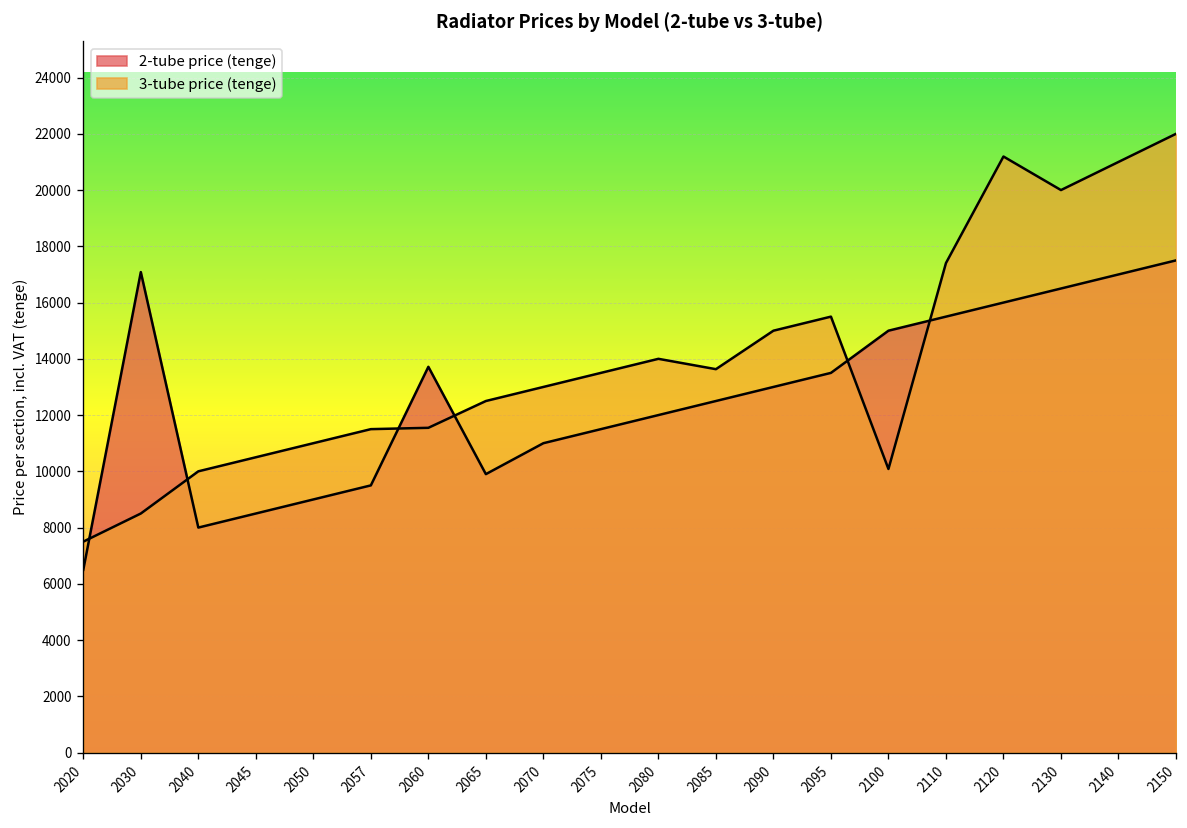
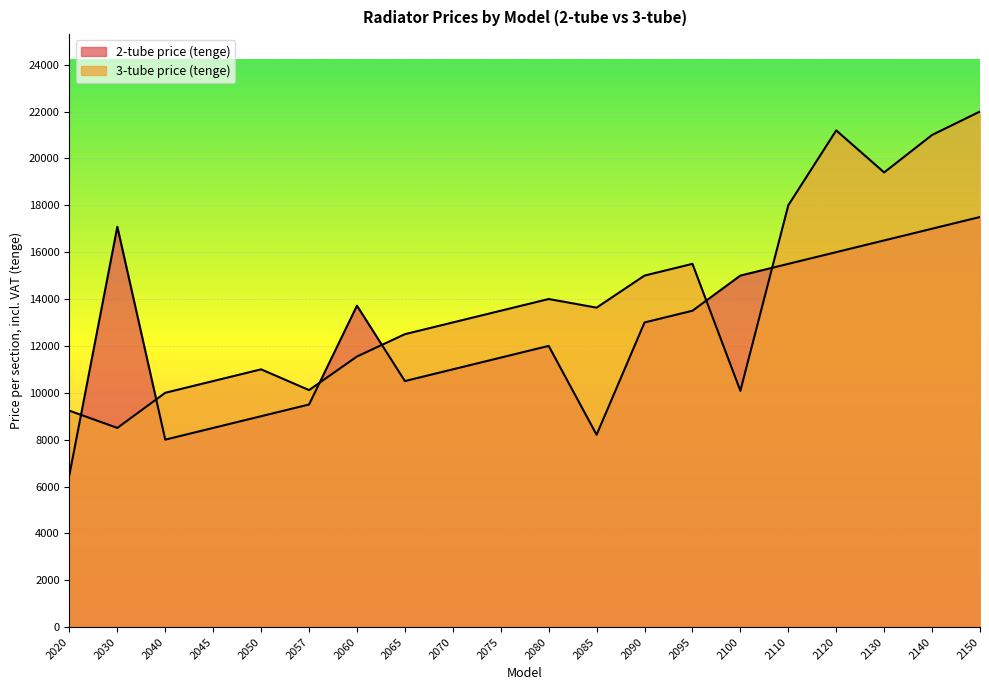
  {
    "2-tube price (tenge)": {
      "2020": 6500,
      "2030": 17100,
      "2040": 8000,
      "2045": 8500,
      "2050": 9000,
      "2057": 9500,
      "2060": 13700,
-     "2065": 9900,
+     "2065": 10500,
      "2070": 11000,
      "2075": 11500,
      "2080": 12000,
-     "2085": 12500,
+     "2085": 8200,
      "2090": 13000,
      "2095": 13500,
      "2100": 15000,
      "2110": 15500,
      "2120": 16000,
      "2130": 16500,
      "2140": 17000,
      "2150": 17500
    },
    "3-tube price (tenge)": {
-     "2020": 7500,
+     "2020": 9200,
      "2030": 8500,
      "2040": 10000,
      "2045": 10500,
      "2050": 11000,
-     "2057": 11500,
+     "2057": 10100,
      "2060": 11500,
      "2065": 12500,
      "2070": 13000,
      "2075": 13500,
      "2080": 14000,
      "2085": 13600,
      "2090": 15000,
      "2095": 15500,
      "2100": 10100,
-     "2110": 17400,
+     "2110": 18000,
      "2120": 21200,
-     "2130": 20000,
+     "2130": 19400,
      "2140": 21000,
      "2150": 22000
    }
  }
